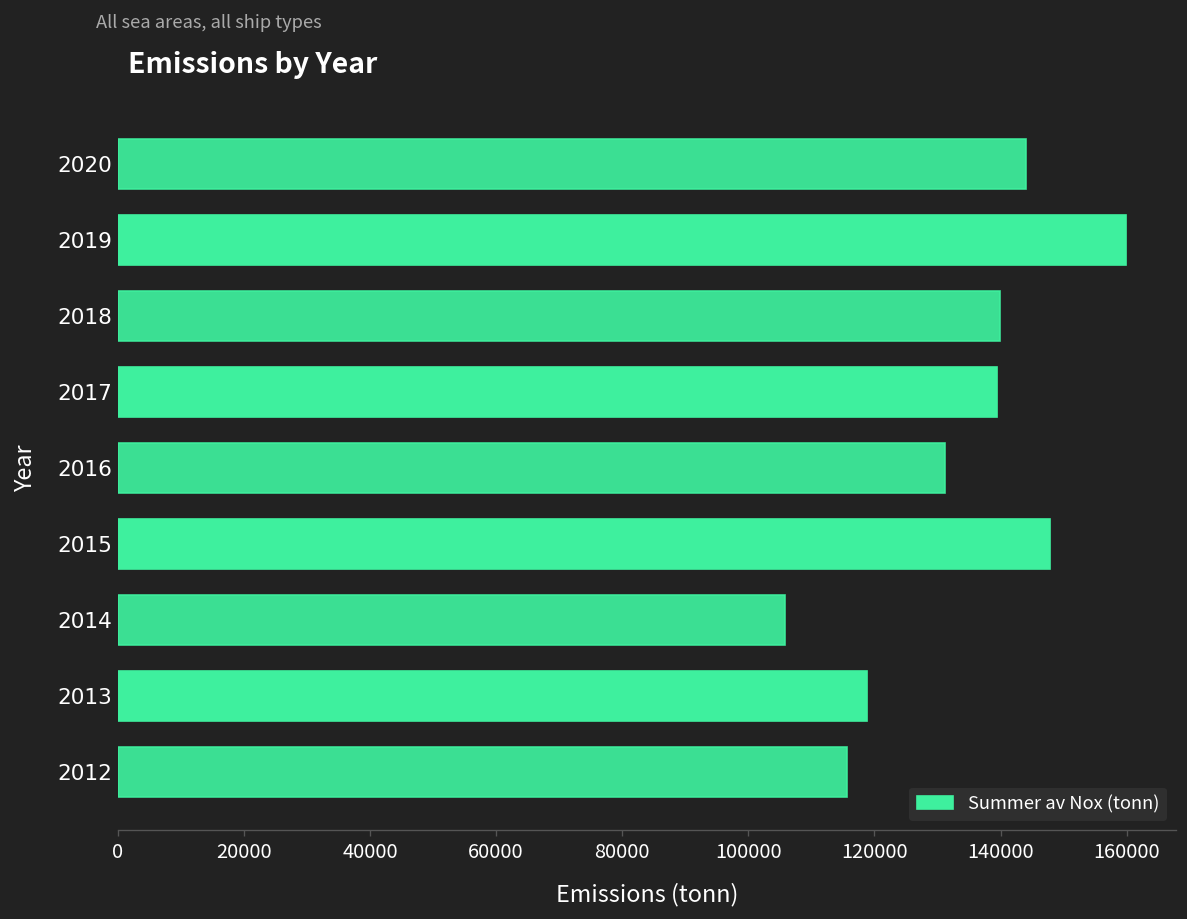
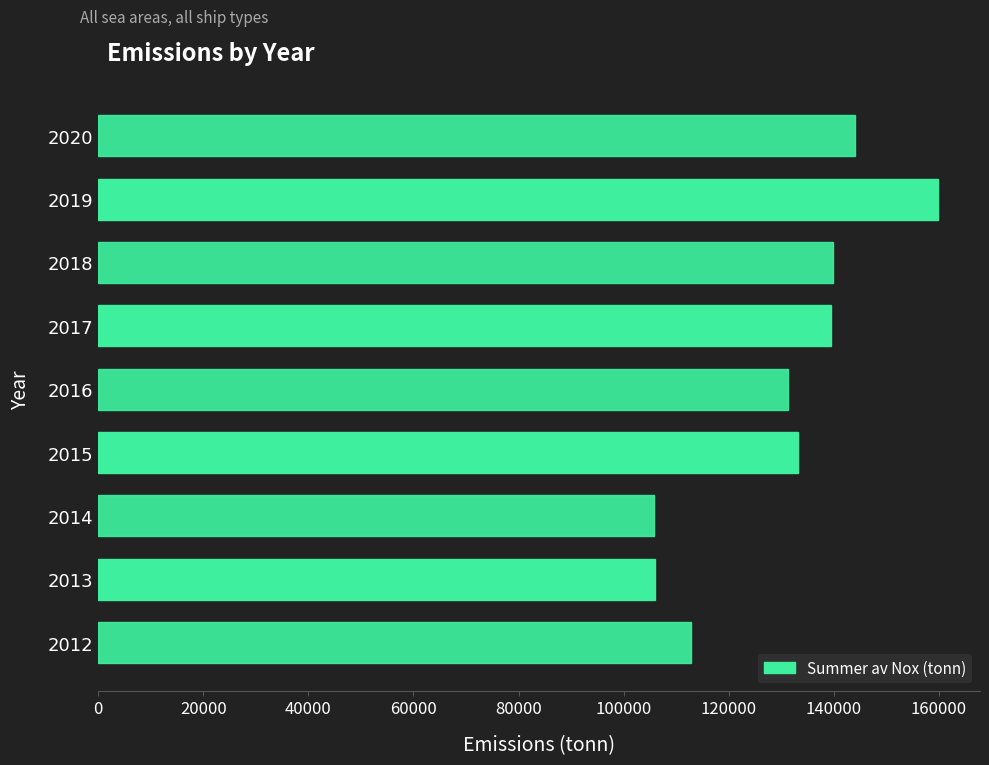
  {
    "2020": 144000,
    "2019": 160000,
    "2018": 140000,
    "2017": 140000,
    "2016": 131000,
-   "2015": 148000,
+   "2015": 133000,
    "2014": 106000,
-   "2013": 119000,
-   "2012": 116000
+   "2013": 106000,
+   "2012": 113000
  }
